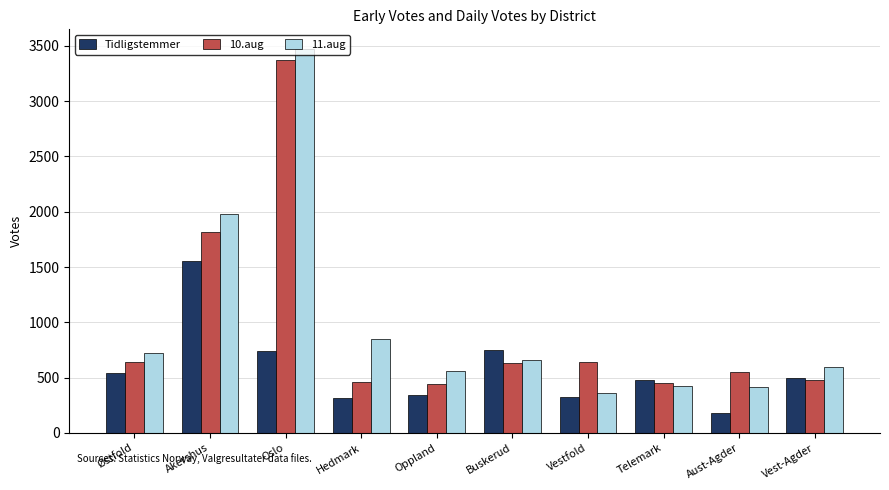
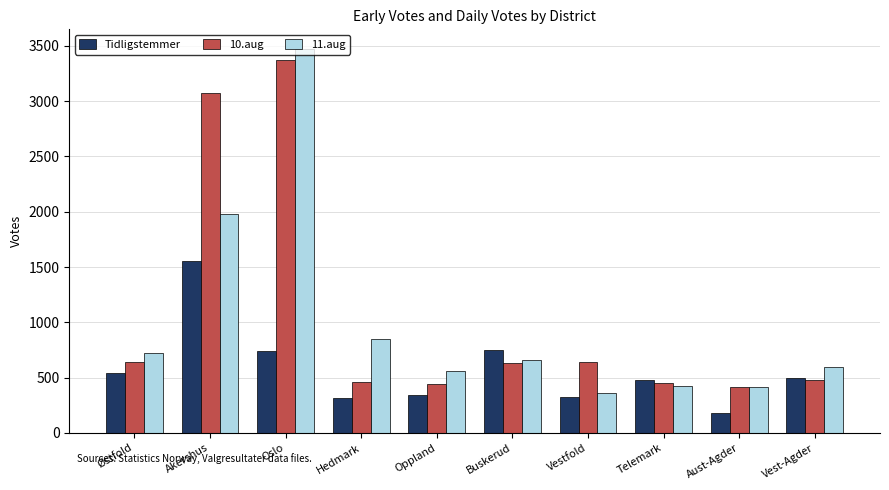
  {
    "Tidligstemmer": {
      "Østfold": 540,
      "Akershus": 1550,
      "Oslo": 740,
      "Hedmark": 320,
      "Oppland": 340,
      "Buskerud": 750,
      "Vestfold": 330,
      "Telemark": 480,
      "Aust-Agder": 190,
      "Vest-Agder": 500
    },
    "10.aug": {
      "Østfold": 640,
-     "Akershus": 1820,
+     "Akershus": 3070,
      "Oslo": 3370,
      "Hedmark": 460,
      "Oppland": 450,
      "Buskerud": 640,
      "Vestfold": 640,
      "Telemark": 450,
-     "Aust-Agder": 550,
+     "Aust-Agder": 420,
      "Vest-Agder": 480
    },
    "11.aug": {
      "Østfold": 730,
      "Akershus": 1980,
      "Hedmark": 850,
      "Oppland": 560,
      "Buskerud": 660,
      "Vestfold": 360,
      "Telemark": 430,
      "Aust-Agder": 420,
      "Vest-Agder": 600
    }
  }
